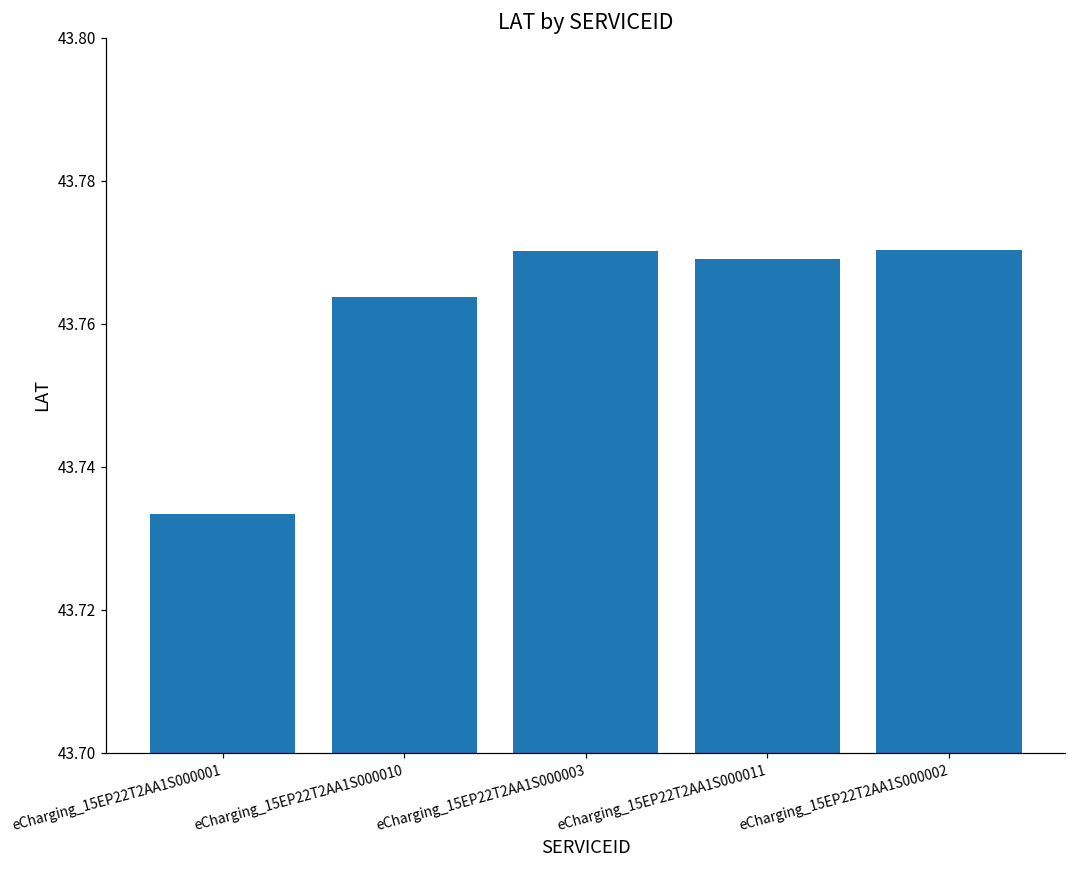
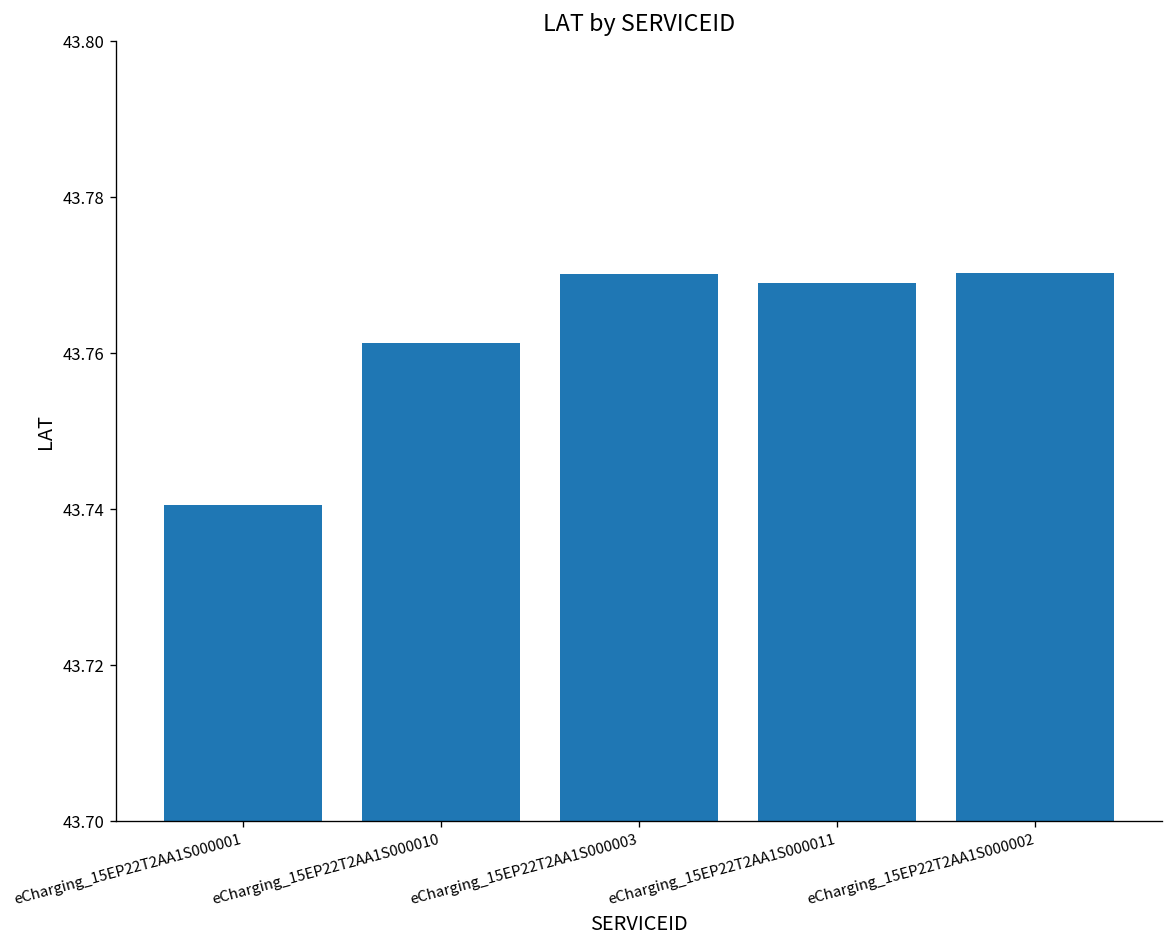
  {
-   "eCharging_15EP22T2AA1S000001": 43.733,
-   "eCharging_15EP22T2AA1S000010": 43.764,
+   "eCharging_15EP22T2AA1S000001": 43.741,
+   "eCharging_15EP22T2AA1S000010": 43.761,
    "eCharging_15EP22T2AA1S000003": 43.770,
    "eCharging_15EP22T2AA1S000011": 43.769,
    "eCharging_15EP22T2AA1S000002": 43.770
  }
